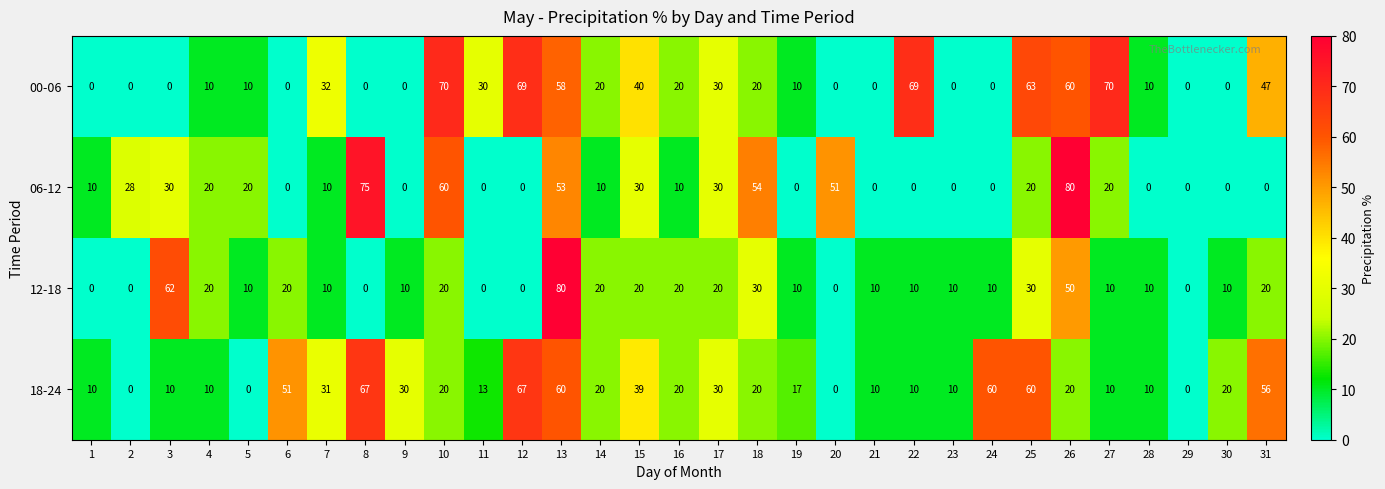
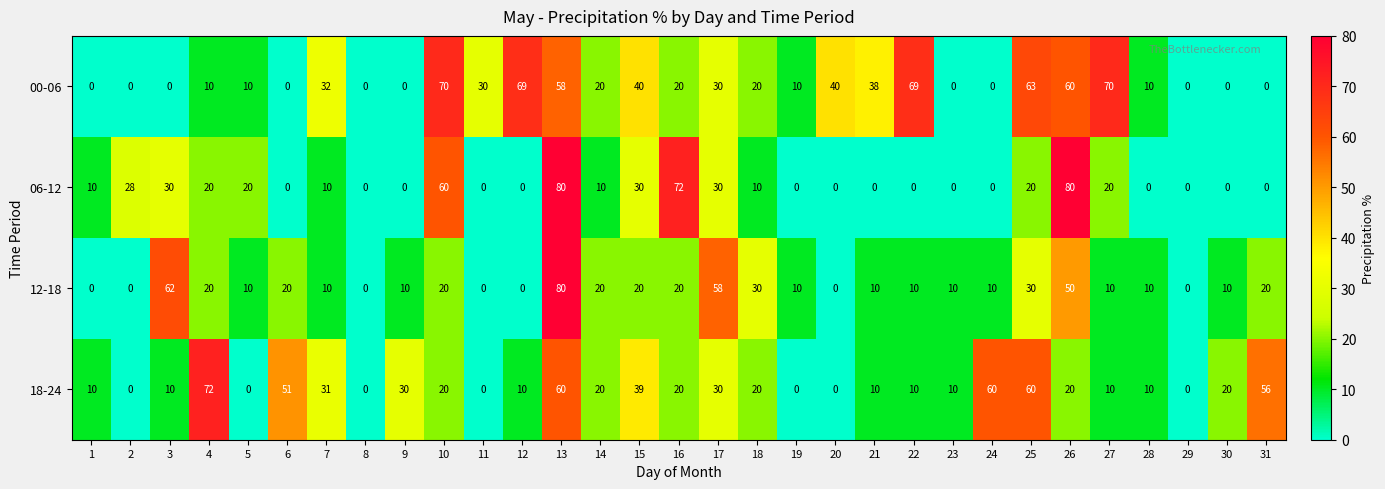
  {
    "00-06": {
      "1": 0,
      "2": 0,
      "3": 0,
      "4": 10,
      "5": 10,
      "6": 0,
      "7": 32,
      "8": 0,
      "9": 0,
      "10": 70,
      "11": 30,
      "12": 69,
      "13": 58,
      "14": 20,
      "15": 40,
      "16": 20,
      "17": 30,
      "18": 20,
      "19": 10,
-     "20": 0,
-     "21": 0,
+     "20": 40,
+     "21": 38,
      "22": 69,
      "23": 0,
      "24": 0,
      "25": 63,
      "26": 60,
      "27": 70,
      "28": 10,
      "30": 0,
-     "31": 47
+     "31": 0
    },
    "06-12": {
      "1": 10,
      "2": 28,
      "3": 30,
      "4": 20,
      "5": 20,
      "6": 0,
      "7": 10,
-     "8": 75,
+     "8": 0,
      "9": 0,
      "10": 60,
      "11": 0,
      "12": 0,
-     "13": 53,
+     "13": 80,
      "14": 10,
      "15": 30,
-     "16": 10,
+     "16": 72,
      "17": 30,
-     "18": 54,
+     "18": 10,
      "19": 0,
-     "20": 51,
+     "20": 0,
      "21": 0,
      "22": 0,
      "23": 0,
      "24": 0,
      "25": 20,
      "26": 80,
      "27": 20,
      "28": 0,
      "29": 0,
      "30": 0,
      "31": 0
    },
    "12-18": {
      "1": 0,
      "2": 0,
      "3": 62,
      "4": 20,
      "5": 10,
      "6": 20,
      "7": 10,
      "8": 0,
      "9": 10,
      "10": 20,
      "11": 0,
      "12": 0,
      "13": 80,
      "14": 20,
      "15": 20,
      "16": 20,
-     "17": 20,
+     "17": 58,
      "18": 30,
      "19": 10,
      "20": 0,
      "21": 10,
      "22": 10,
      "23": 10,
      "24": 10,
      "25": 30,
      "26": 50,
      "27": 10,
      "28": 10,
      "29": 0,
      "30": 10,
      "31": 20
    },
    "18-24": {
      "1": 10,
      "2": 0,
      "3": 10,
-     "4": 10,
+     "4": 72,
      "5": 0,
      "6": 51,
      "7": 31,
-     "8": 67,
+     "8": 0,
      "9": 30,
      "10": 20,
-     "11": 13,
-     "12": 67,
+     "11": 0,
+     "12": 10,
      "13": 60,
      "14": 20,
      "15": 39,
      "16": 20,
      "17": 30,
      "18": 20,
-     "19": 17,
+     "19": 0,
      "20": 0,
      "21": 10,
      "22": 10,
      "23": 10,
      "24": 60,
      "25": 60,
      "26": 20,
      "27": 10,
      "28": 10,
      "29": 0,
      "30": 20,
      "31": 56
    }
  }
